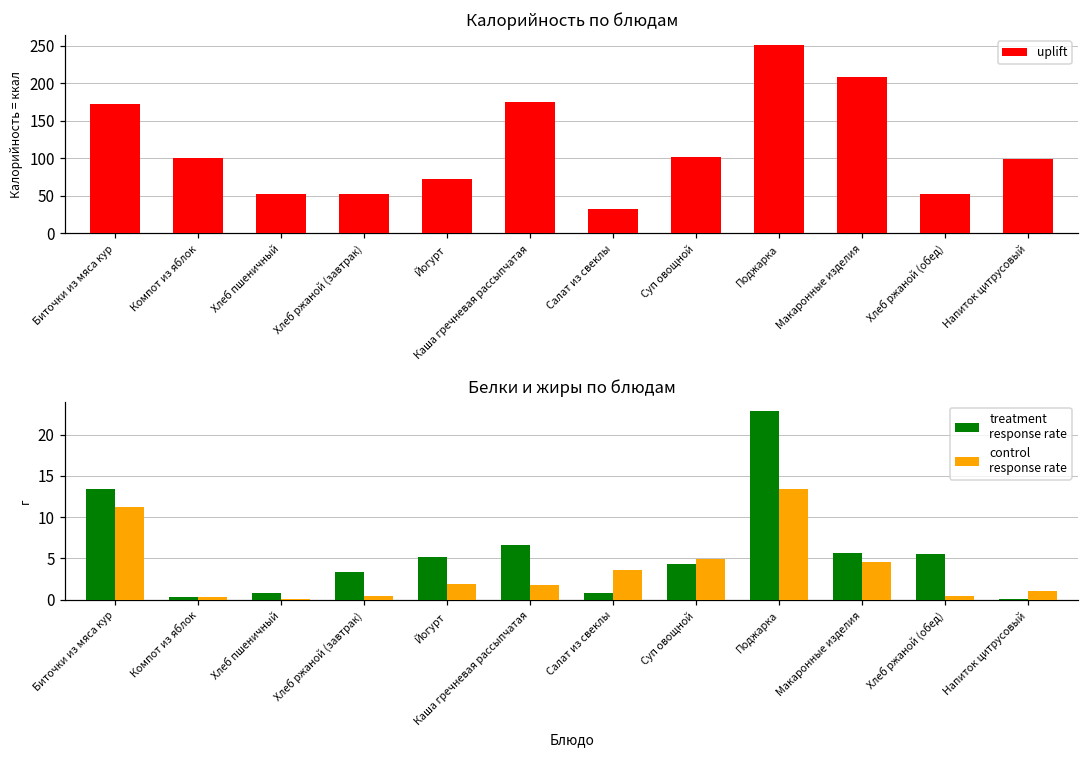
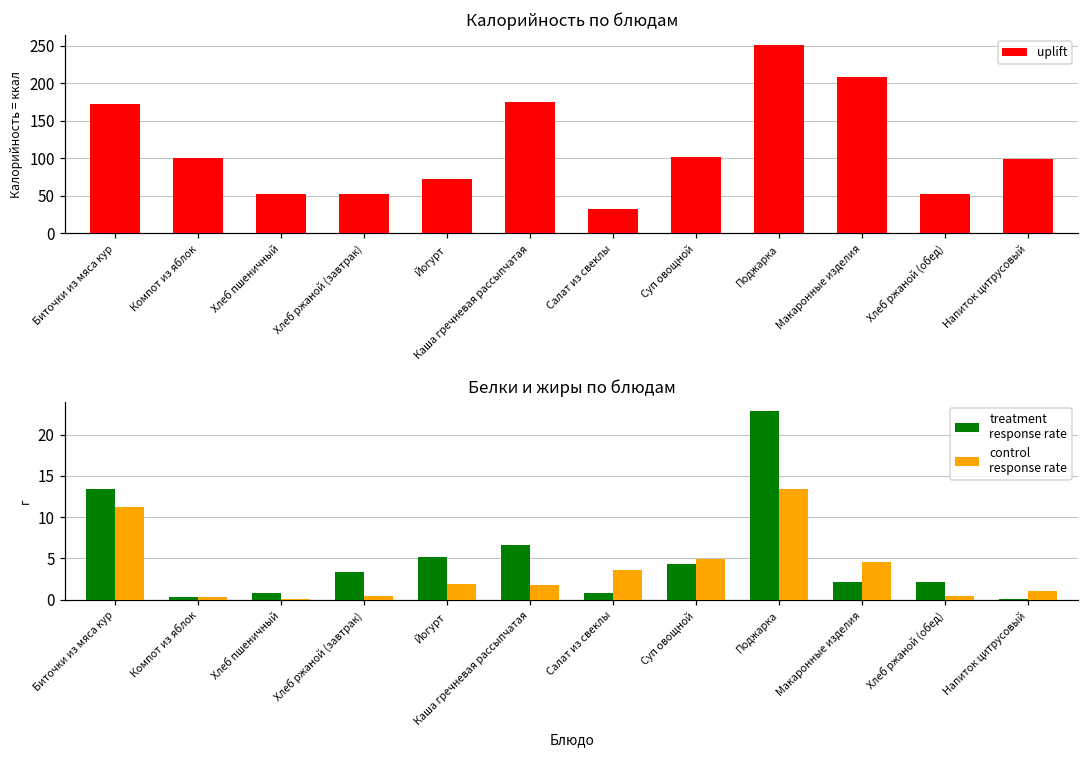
  {
    "Калорийность по блюдам": {
      "Биточки из мяса кур": 170,
      "Компот из яблок": 100,
      "Хлеб пшеничный": 50,
      "Хлеб ржаной (завтрак)": 50,
      "Йогурт": 70,
      "Каша гречневая рассыпчатая": 170,
      "Салат из свеклы": 30,
      "Суп овощной": 100,
      "Поджарка": 250,
      "Макаронные изделия": 210,
      "Хлеб ржаной (обед)": 50,
      "Напиток цитрусовый": 100
    },
    "Белки и жиры по блюдам": {
      "treatment response rate": {
        "Биточки из мяса кур": 13,
        "Компот из яблок": 0,
        "Хлеб пшеничный": 1,
        "Хлеб ржаной (завтрак)": 3,
        "Йогурт": 5,
        "Каша гречневая рассыпчатая": 7,
        "Салат из свеклы": 1,
        "Суп овощной": 4,
        "Поджарка": 23,
-       "Макаронные изделия": 6,
-       "Хлеб ржаной (обед)": 6
+       "Макаронные изделия": 2,
+       "Хлеб ржаной (обед)": 2
      },
      "control response rate": {
        "Биточки из мяса кур": 11,
        "Компот из яблок": 0,
        "Хлеб ржаной (завтрак)": 0,
        "Йогурт": 2,
        "Каша гречневая рассыпчатая": 2,
        "Салат из свеклы": 4,
        "Суп овощной": 5,
        "Поджарка": 13,
        "Макаронные изделия": 5,
        "Хлеб ржаной (обед)": 0,
        "Напиток цитрусовый": 1
      }
    }
  }
